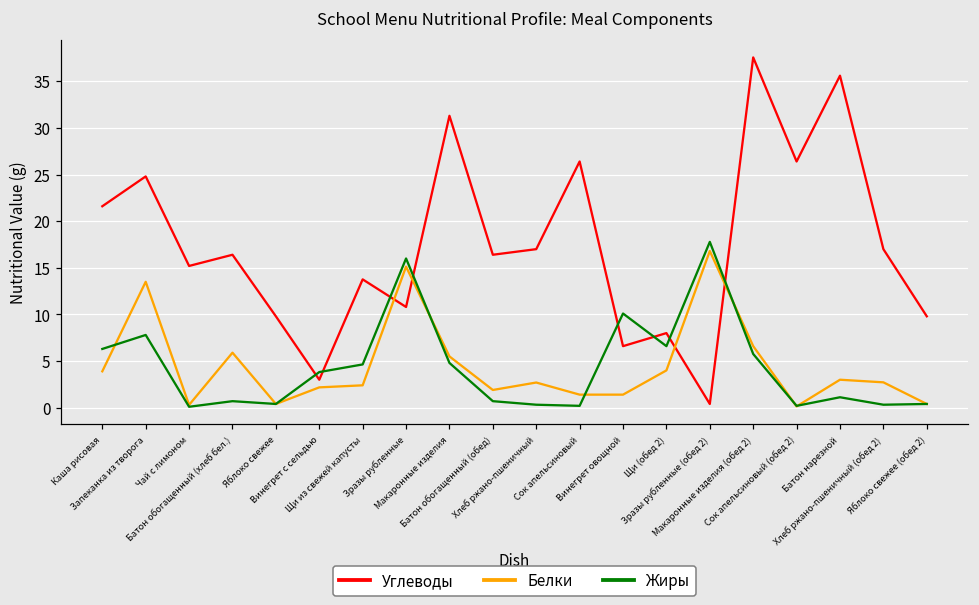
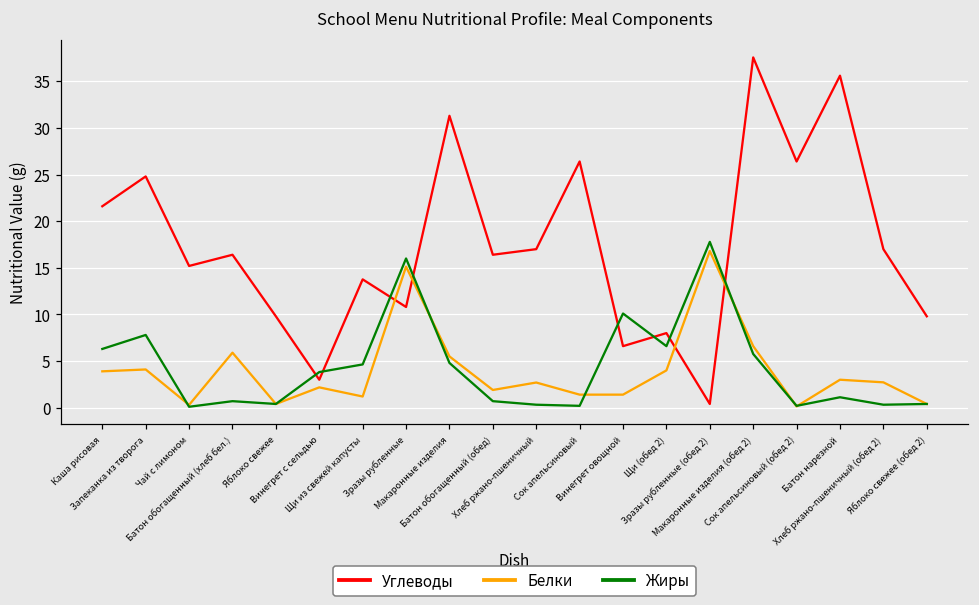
  {
    "Углеводы": {
      "Каша рисовая": 22,
      "Запеканка из творога": 25,
      "Чай с лимоном": 15,
      "Батон обогащенный (хлеб бел.)": 16,
      "Яблоко свежее": 10,
      "Винегрет с сельдью": 3,
      "Щи из свежей капусты": 14,
      "Зразы рубленные": 11,
      "Макаронные изделия": 31,
      "Батон обогащенный (обед)": 16,
      "Хлеб ржано-пшеничный": 17,
      "Сок апельсиновый": 26,
      "Винегрет овощной": 7,
      "Щи (обед 2)": 8,
      "Зразы рубленные (обед 2)": 0,
      "Макаронные изделия (обед 2)": 38,
      "Сок апельсиновый (обед 2)": 26,
      "Батон нарезной": 36,
      "Хлеб ржано-пшеничный (обед 2)": 17,
      "Яблоко свежее (обед 2)": 10
    },
    "Белки": {
      "Каша рисовая": 4,
-     "Запеканка из творога": 14,
+     "Запеканка из творога": 4,
      "Батон обогащенный (хлеб бел.)": 6,
      "Винегрет с сельдью": 2,
-     "Щи из свежей капусты": 2,
+     "Щи из свежей капусты": 1,
      "Зразы рубленные": 15,
      "Макаронные изделия": 6,
      "Батон обогащенный (обед)": 2,
      "Хлеб ржано-пшеничный": 3,
      "Сок апельсиновый": 1,
      "Винегрет овощной": 1,
      "Щи (обед 2)": 4,
      "Зразы рубленные (обед 2)": 17,
      "Макаронные изделия (обед 2)": 7,
      "Батон нарезной": 3,
      "Хлеб ржано-пшеничный (обед 2)": 3
    },
    "Жиры": {
      "Каша рисовая": 6,
      "Запеканка из творога": 8,
      "Батон обогащенный (хлеб бел.)": 1,
      "Винегрет с сельдью": 4,
      "Щи из свежей капусты": 5,
      "Зразы рубленные": 16,
      "Макаронные изделия": 5,
      "Батон обогащенный (обед)": 1,
      "Хлеб ржано-пшеничный": 0,
      "Сок апельсиновый": 0,
      "Винегрет овощной": 10,
      "Щи (обед 2)": 7,
      "Зразы рубленные (обед 2)": 18,
      "Макаронные изделия (обед 2)": 6,
      "Батон нарезной": 1,
      "Хлеб ржано-пшеничный (обед 2)": 0
    }
  }
